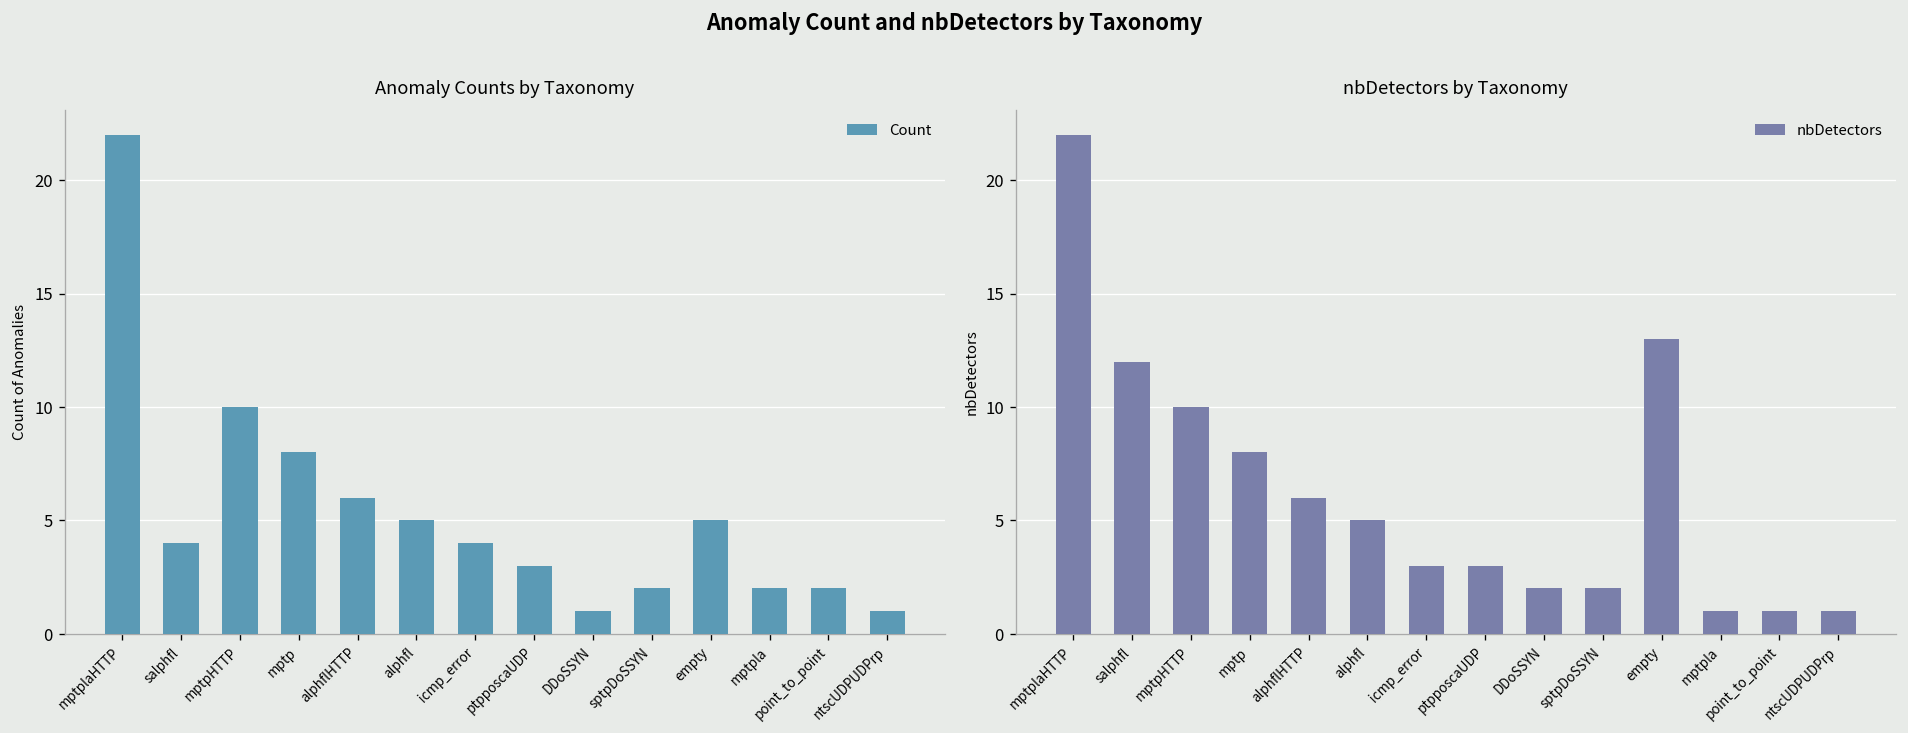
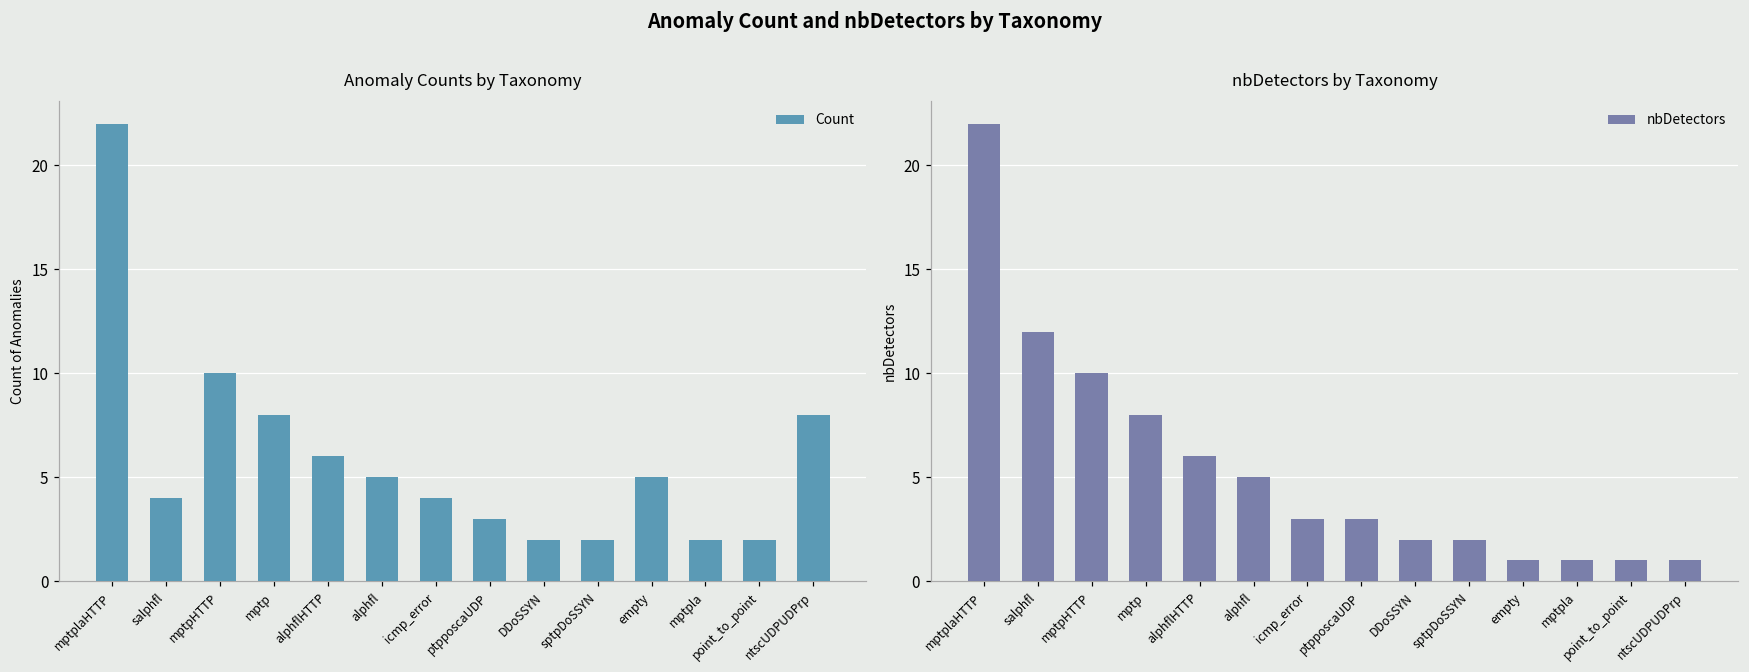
  {
    "Anomaly Counts by Taxonomy": {
      "mptplaHTTP": 22,
      "salphfl": 4,
      "mptpHTTP": 10,
      "mptp": 8,
      "alphflHTTP": 6,
      "alphfl": 5,
      "icmp_error": 4,
      "ptpposcaUDP": 3,
-     "DDoSSYN": 1,
+     "DDoSSYN": 2,
      "sptpDoSSYN": 2,
      "empty": 5,
      "mptpla": 2,
      "point_to_point": 2,
-     "ntscUDPUDPrp": 1
+     "ntscUDPUDPrp": 8
    },
    "nbDetectors by Taxonomy": {
      "mptplaHTTP": 22,
      "salphfl": 12,
      "mptpHTTP": 10,
      "mptp": 8,
      "alphflHTTP": 6,
      "alphfl": 5,
      "icmp_error": 3,
      "ptpposcaUDP": 3,
      "DDoSSYN": 2,
      "sptpDoSSYN": 2,
-     "empty": 13,
+     "empty": 1,
      "mptpla": 1,
      "point_to_point": 1,
      "ntscUDPUDPrp": 1
    }
  }
